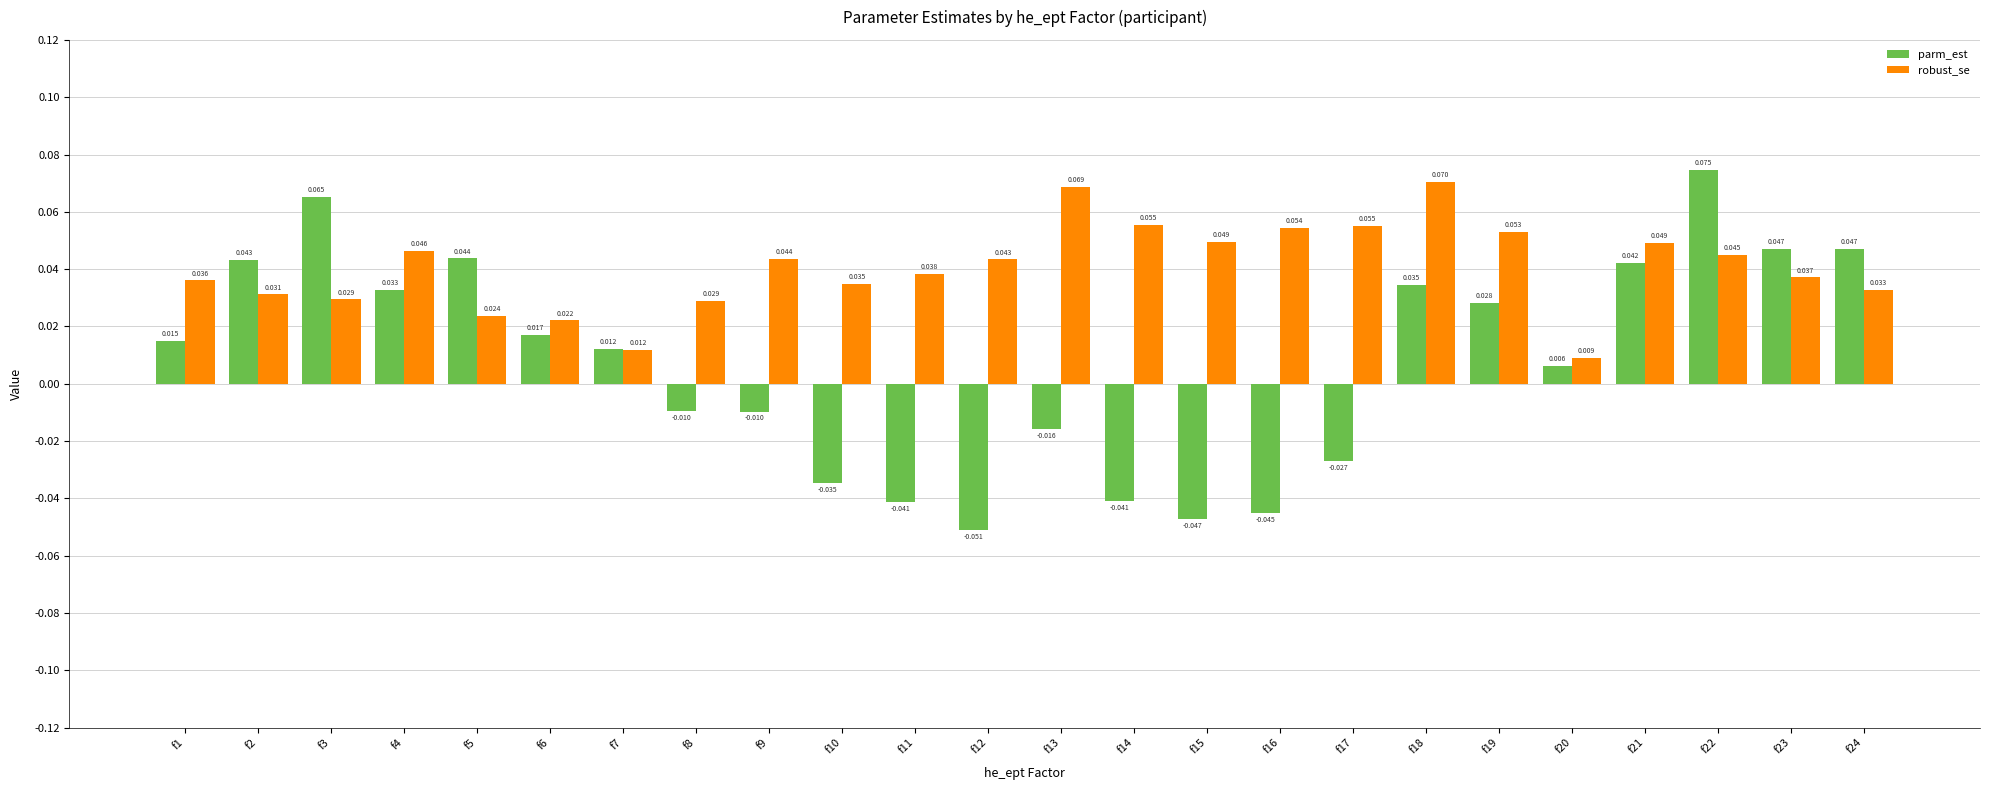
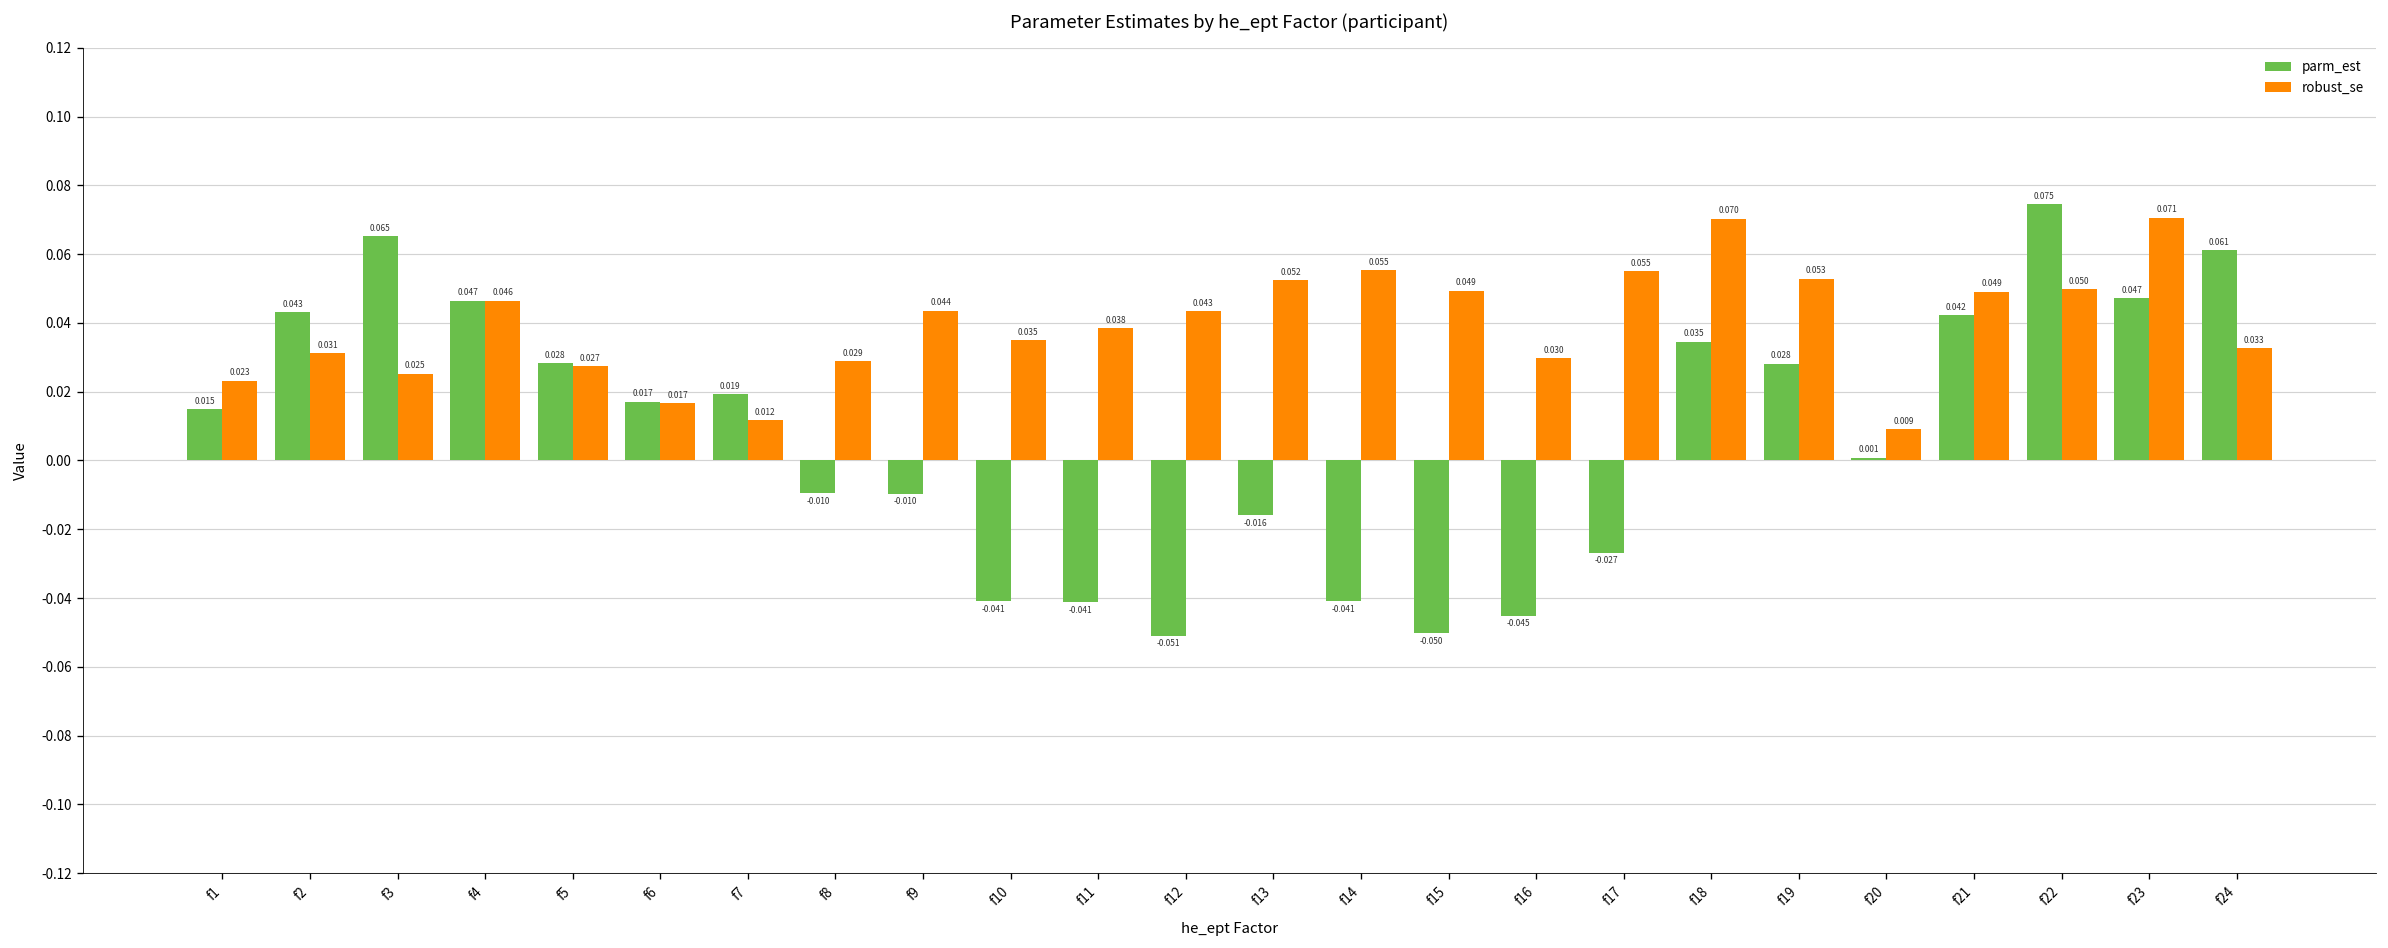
  {
    "parm_est": {
      "f1": 0.015,
      "f2": 0.043,
      "f3": 0.065,
-     "f4": 0.033,
-     "f5": 0.044,
+     "f4": 0.047,
+     "f5": 0.028,
      "f6": 0.017,
-     "f7": 0.012,
+     "f7": 0.019,
      "f8": -0.010,
      "f9": -0.010,
-     "f10": -0.035,
+     "f10": -0.041,
      "f11": -0.041,
      "f12": -0.051,
      "f13": -0.016,
      "f14": -0.041,
-     "f15": -0.047,
+     "f15": -0.050,
      "f16": -0.045,
      "f17": -0.027,
      "f18": 0.035,
      "f19": 0.028,
-     "f20": 0.006,
+     "f20": 0.001,
      "f21": 0.042,
      "f22": 0.075,
      "f23": 0.047,
-     "f24": 0.047
+     "f24": 0.061
    },
    "robust_se": {
-     "f1": 0.036,
+     "f1": 0.023,
      "f2": 0.031,
-     "f3": 0.029,
+     "f3": 0.025,
      "f4": 0.046,
-     "f5": 0.024,
-     "f6": 0.022,
+     "f5": 0.027,
+     "f6": 0.017,
      "f7": 0.012,
      "f8": 0.029,
      "f9": 0.044,
      "f10": 0.035,
      "f11": 0.038,
      "f12": 0.043,
-     "f13": 0.069,
+     "f13": 0.052,
      "f14": 0.055,
      "f15": 0.049,
-     "f16": 0.054,
+     "f16": 0.030,
      "f17": 0.055,
      "f18": 0.070,
      "f19": 0.053,
      "f20": 0.009,
      "f21": 0.049,
-     "f22": 0.045,
-     "f23": 0.037,
+     "f22": 0.050,
+     "f23": 0.071,
      "f24": 0.033
    }
  }
